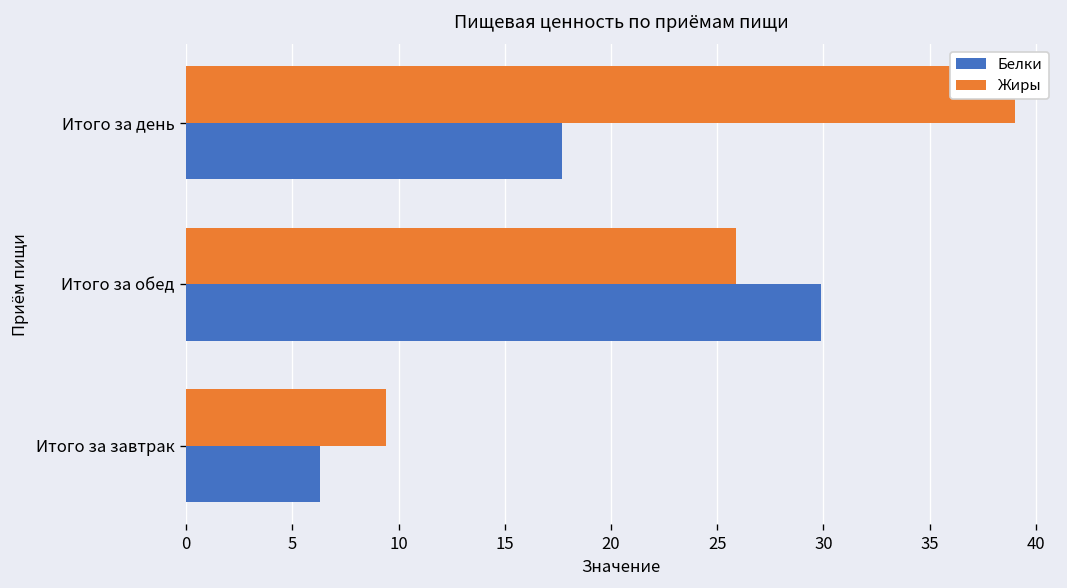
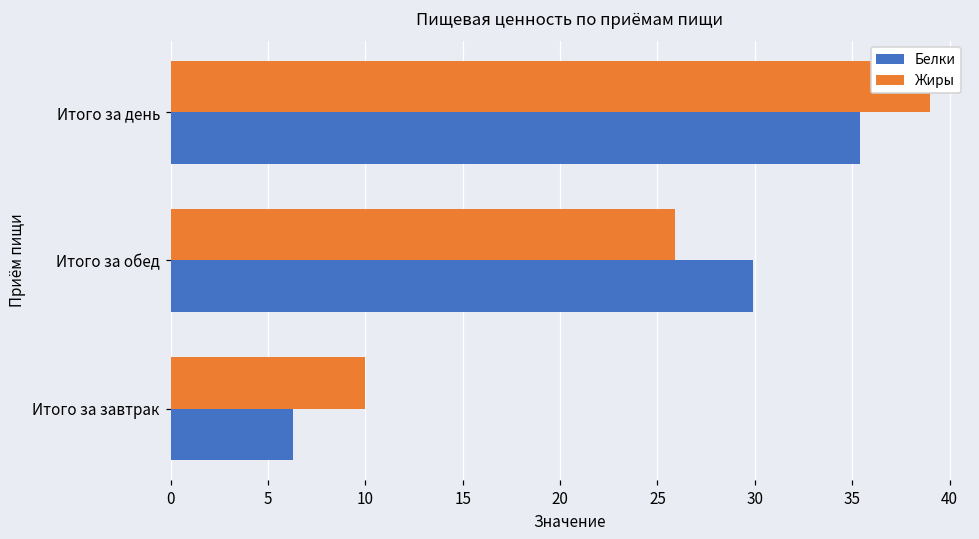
  {
    "Белки": {
-     "Итого за день": 17.7,
+     "Итого за день": 35.4,
      "Итого за обед": 29.9,
      "Итого за завтрак": 6.3
    },
    "Жиры": {
      "Итого за обед": 25.9,
-     "Итого за завтрак": 9.4
+     "Итого за завтрак": 10.0
    }
  }
